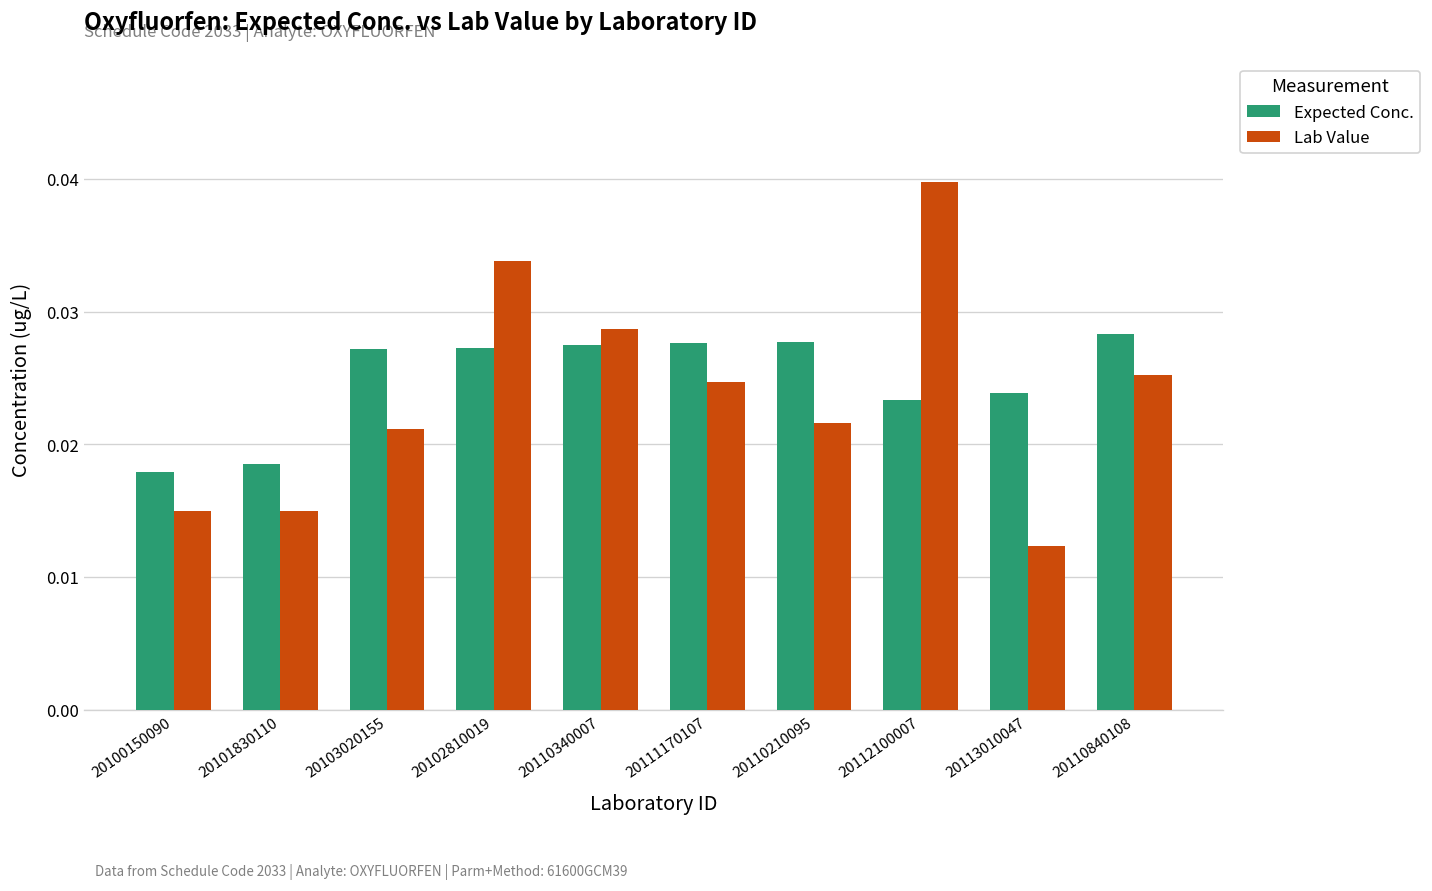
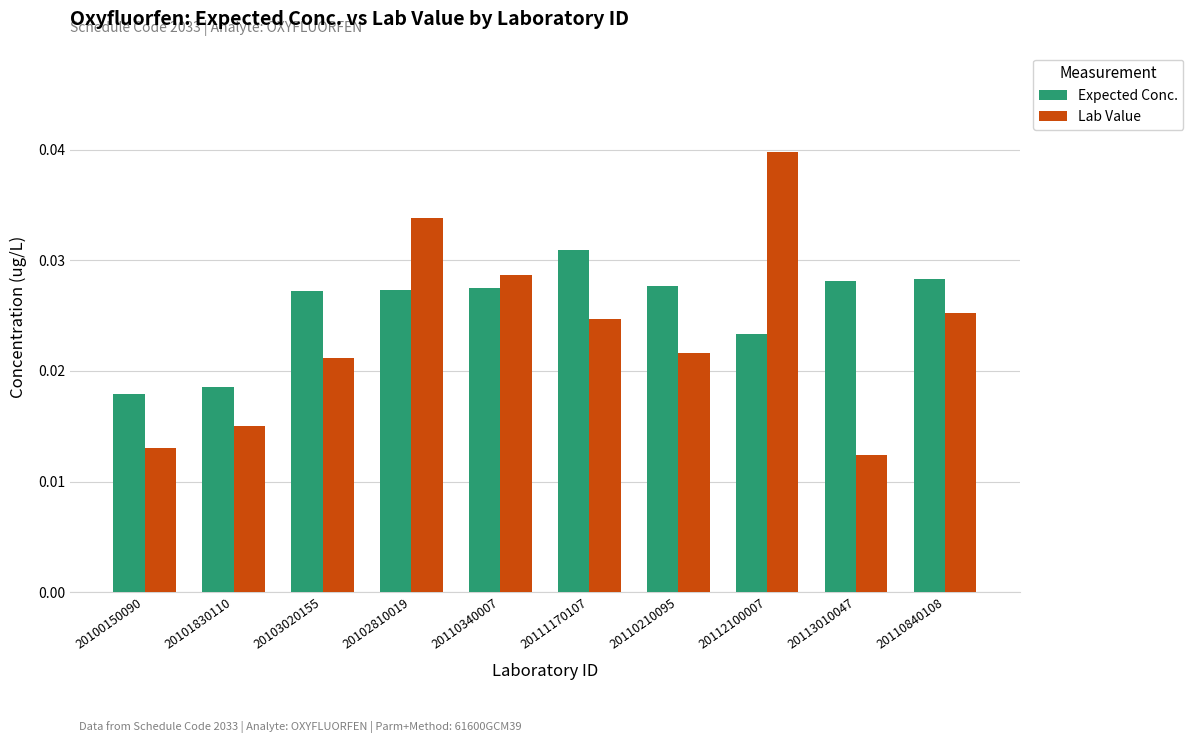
  {
    "Expected Conc.": {
      "20100150090": 0.0179,
      "20101830110": 0.0185,
      "20103020155": 0.0272,
      "20102810019": 0.0273,
      "20110340007": 0.0275,
-     "20111170107": 0.0276,
+     "20111170107": 0.0309,
      "20110210095": 0.0277,
      "20112100007": 0.0233,
-     "20113010047": 0.0239,
+     "20113010047": 0.0282,
      "20110840108": 0.0283
    },
    "Lab Value": {
-     "20100150090": 0.015,
+     "20100150090": 0.013,
      "20101830110": 0.015,
      "20103020155": 0.021,
      "20102810019": 0.034,
      "20110340007": 0.0287,
      "20111170107": 0.0247,
      "20110210095": 0.0216,
      "20112100007": 0.040,
      "20113010047": 0.0124,
      "20110840108": 0.025
    }
  }
